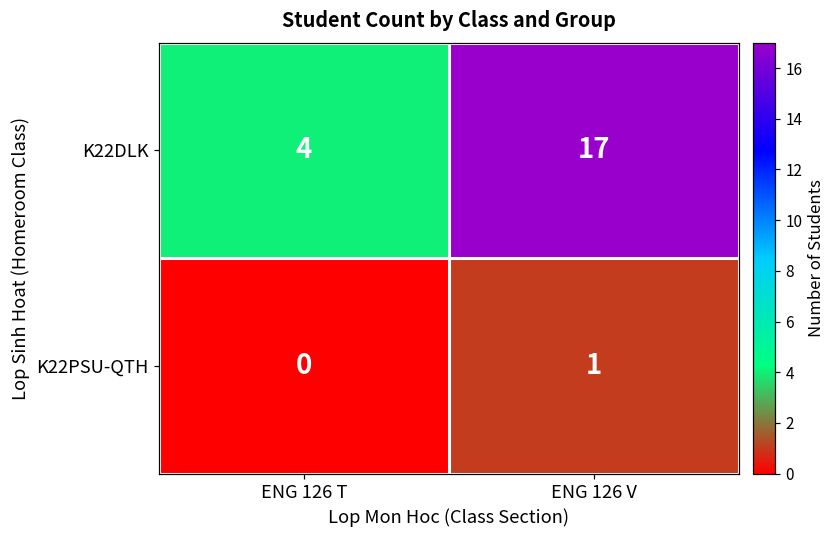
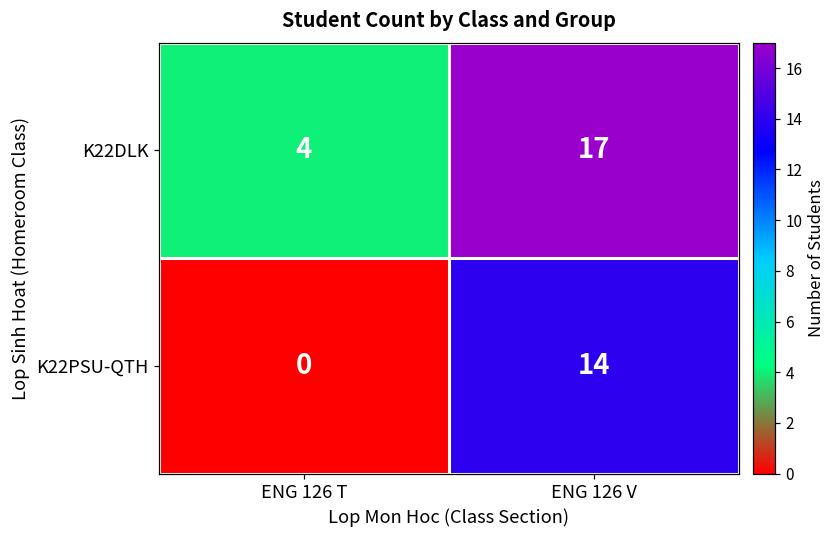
  {
    "K22DLK": {
      "ENG 126 T": 4,
      "ENG 126 V": 17
    },
    "K22PSU-QTH": {
      "ENG 126 T": 0,
-     "ENG 126 V": 1
+     "ENG 126 V": 14
    }
  }
